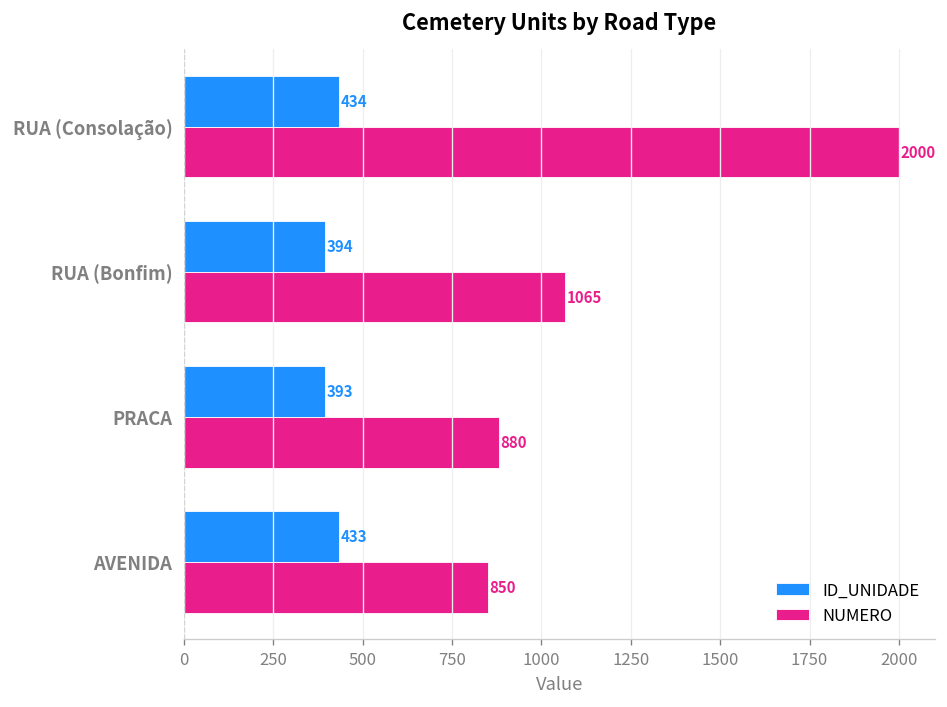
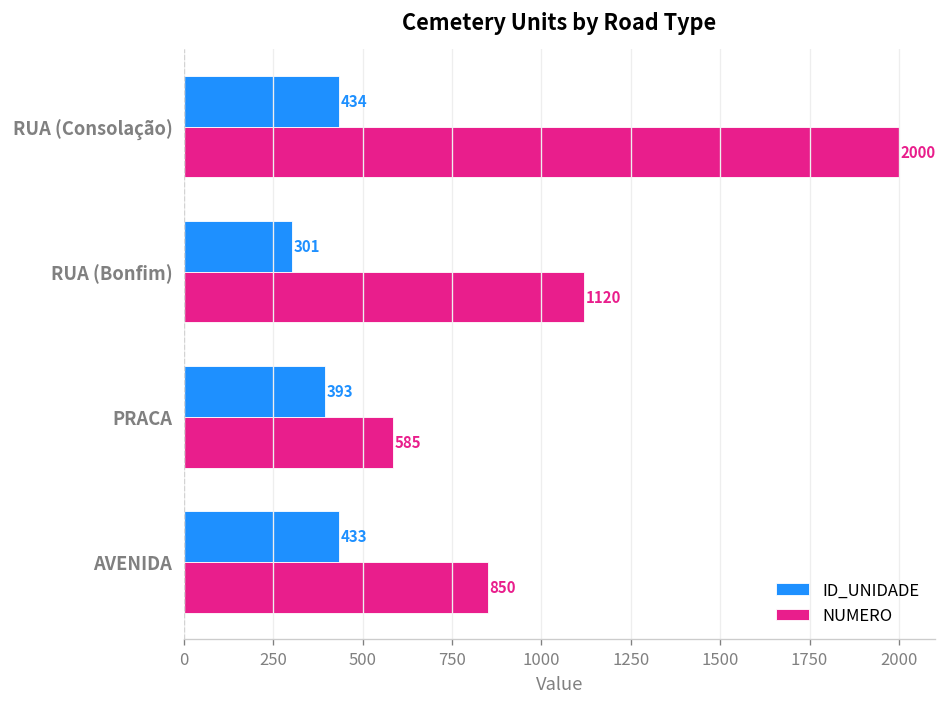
  {
    "ID_UNIDADE": {
      "RUA (Consolação)": 434,
-     "RUA (Bonfim)": 394,
+     "RUA (Bonfim)": 301,
      "PRACA": 393,
      "AVENIDA": 433
    },
    "NUMERO": {
      "RUA (Consolação)": 2000,
-     "RUA (Bonfim)": 1065,
-     "PRACA": 880,
+     "RUA (Bonfim)": 1120,
+     "PRACA": 585,
      "AVENIDA": 850
    }
  }
